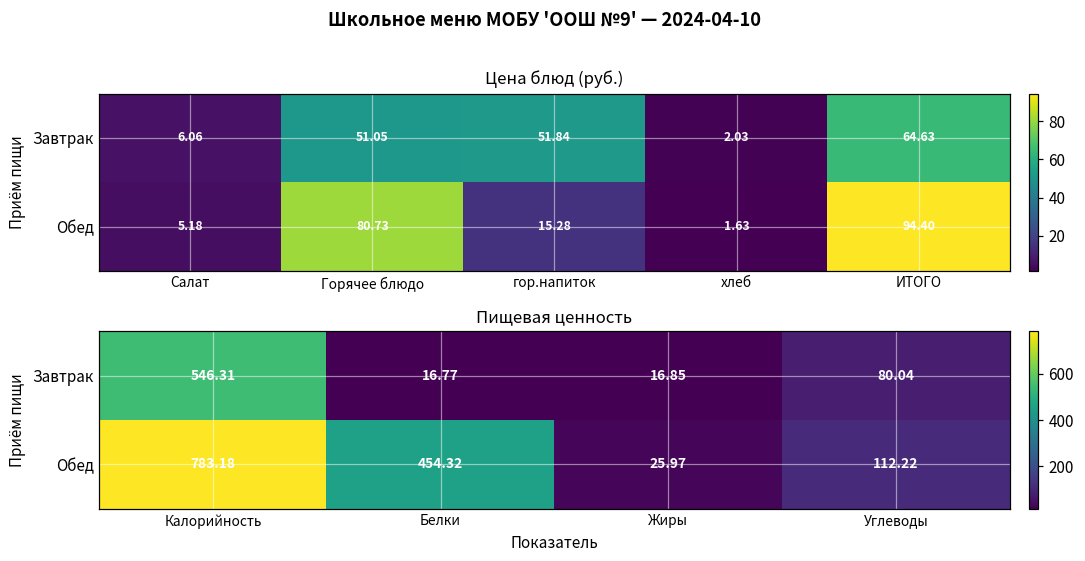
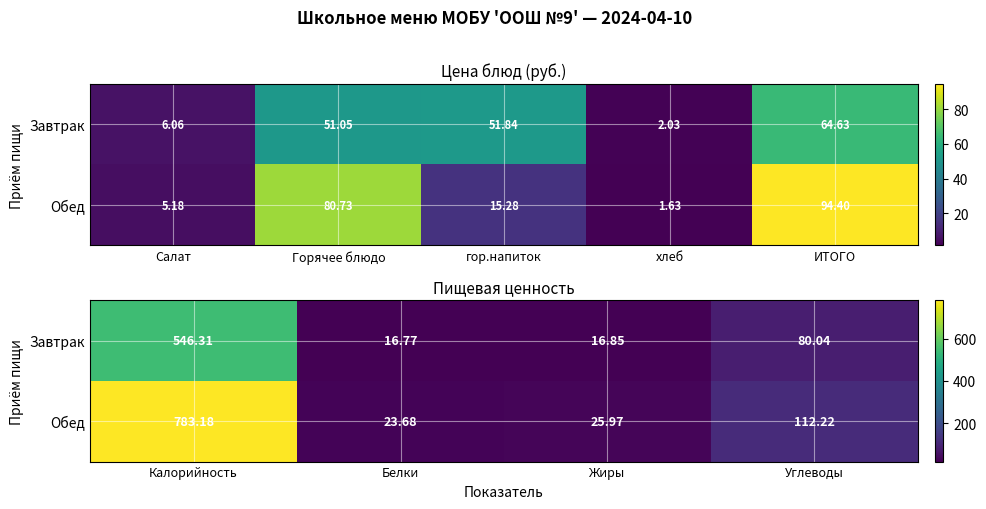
  {
    "Цена блюд (руб.)": {
      "Завтрак": {
        "Салат": 6.06,
        "Горячее блюдо": 51.05,
        "гор.напиток": 51.84,
        "хлеб": 2.03,
        "ИТОГО": 64.63
      },
      "Обед": {
        "Салат": 5.18,
        "Горячее блюдо": 80.73,
        "гор.напиток": 15.28,
        "хлеб": 1.63,
        "ИТОГО": 94.40
      }
    },
    "Пищевая ценность": {
      "Завтрак": {
        "Калорийность": 546.31,
        "Белки": 16.77,
        "Жиры": 16.85,
        "Углеводы": 80.04
      },
      "Обед": {
        "Калорийность": 783.18,
-       "Белки": 454.32,
+       "Белки": 23.68,
        "Жиры": 25.97,
        "Углеводы": 112.22
      }
    }
  }
